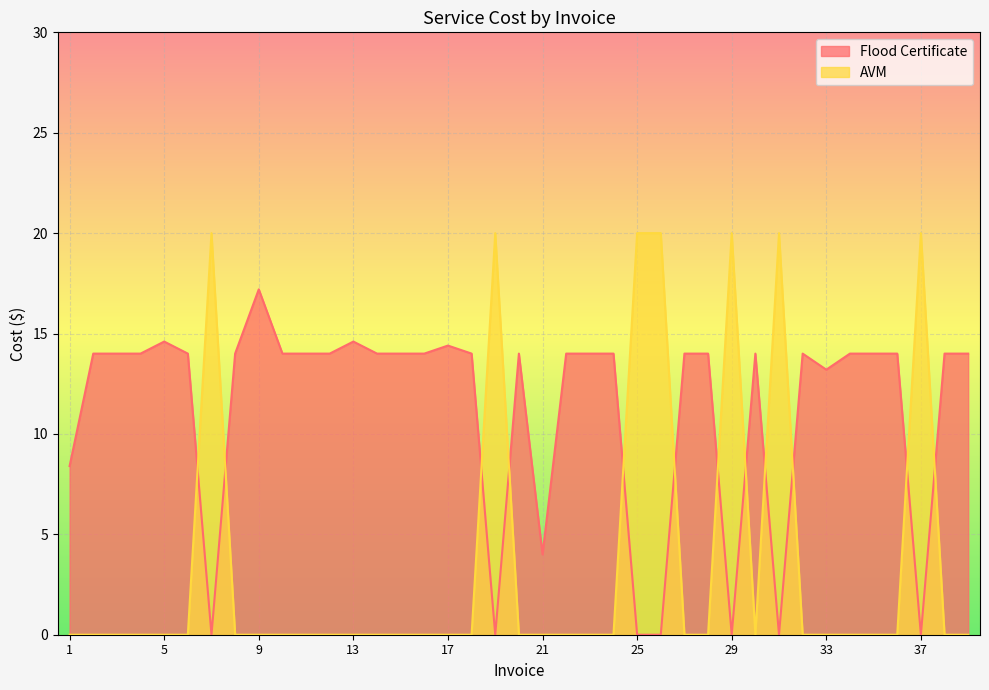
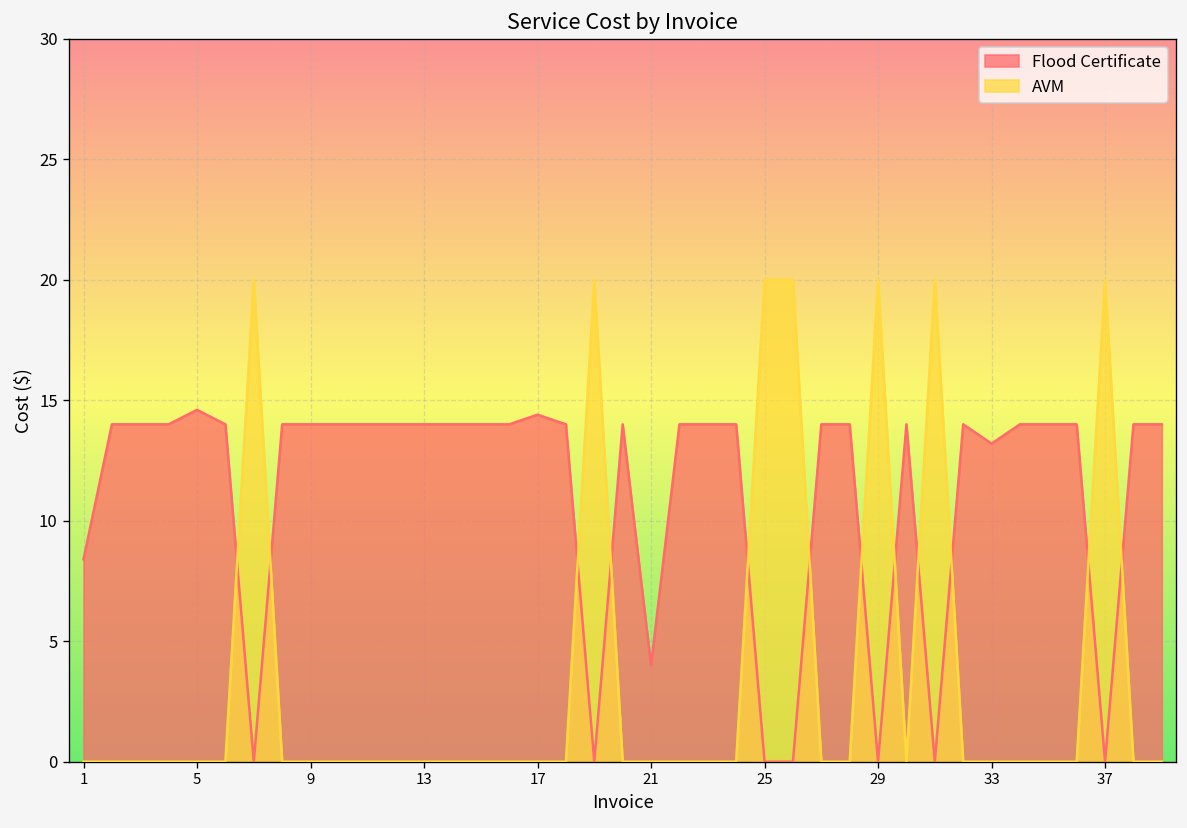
  {
    "Flood Certificate": {
      "1": 8.4,
      "5": 14.6,
-     "9": 17.2,
-     "13": 14.6,
+     "9": 14.0,
+     "13": 14.0,
      "17": 14.4,
      "21": 4.0,
      "25": 0.0,
      "29": 0.0,
      "33": 13.2,
      "37": 0.0
    },
    "AVM": {
      "1": 0.0,
      "5": 0.0,
      "9": 0.0,
      "13": 0.0,
      "17": 0.0,
      "21": 0.0,
      "25": 20.0,
      "29": 20.0,
      "33": 0.0,
      "37": 20.0
    }
  }
